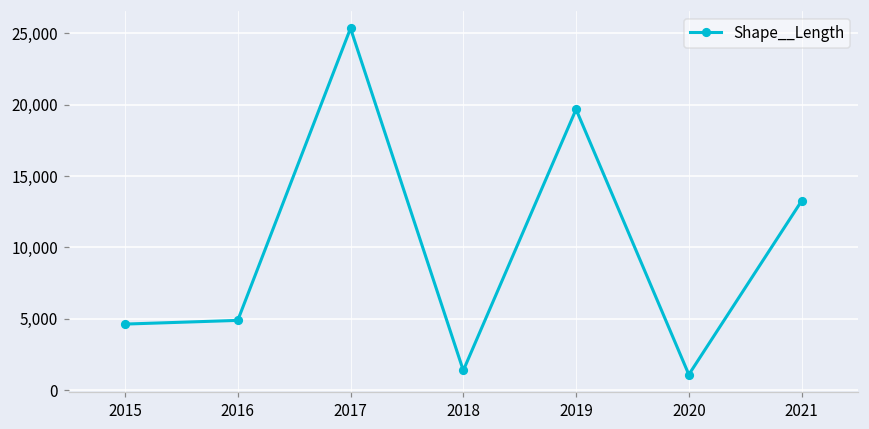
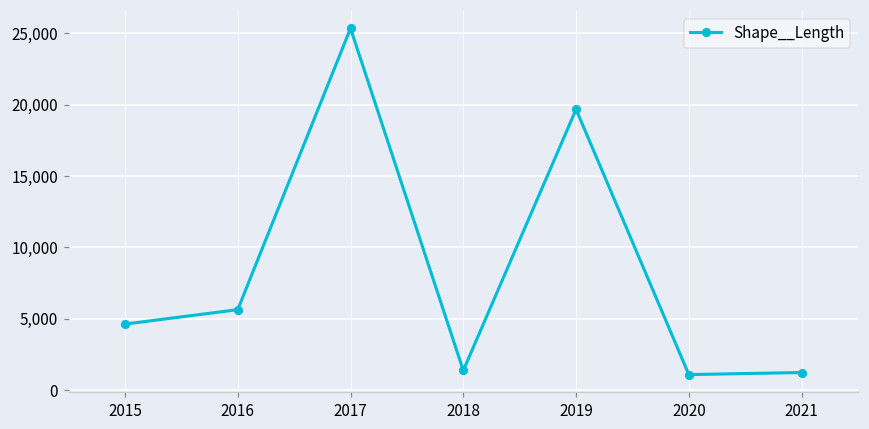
  {
    "2015": "4,600",
-   "2016": "4,900",
+   "2016": "5,600",
    "2017": "25,400",
    "2018": "1,400",
    "2019": "19,700",
    "2020": "1,100",
-   "2021": "13,300"
+   "2021": "1,200"
  }
